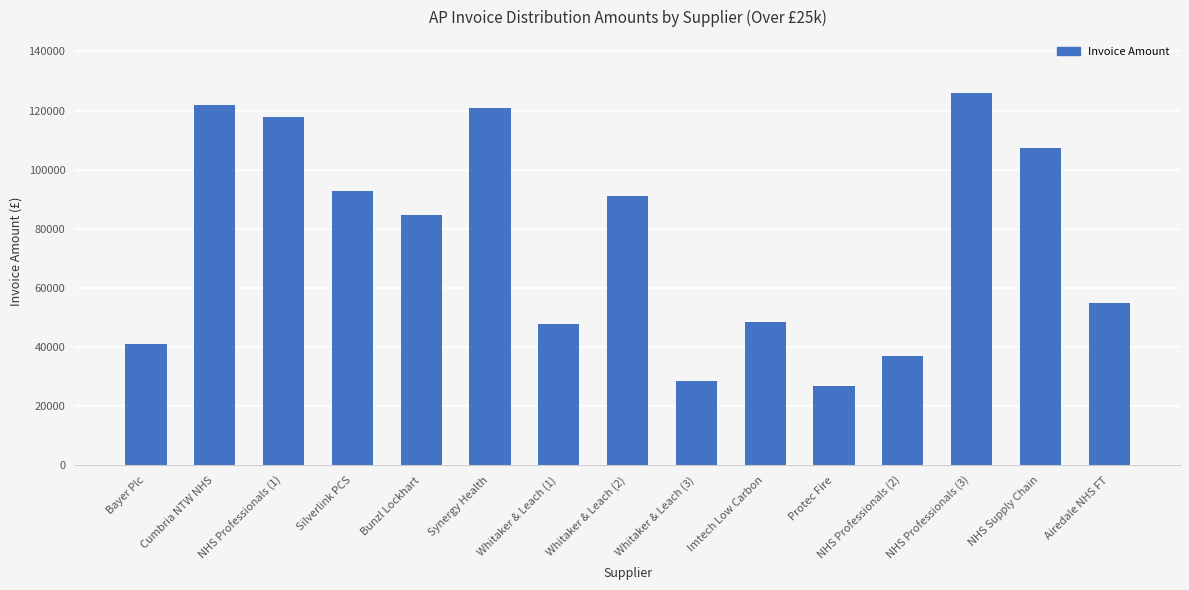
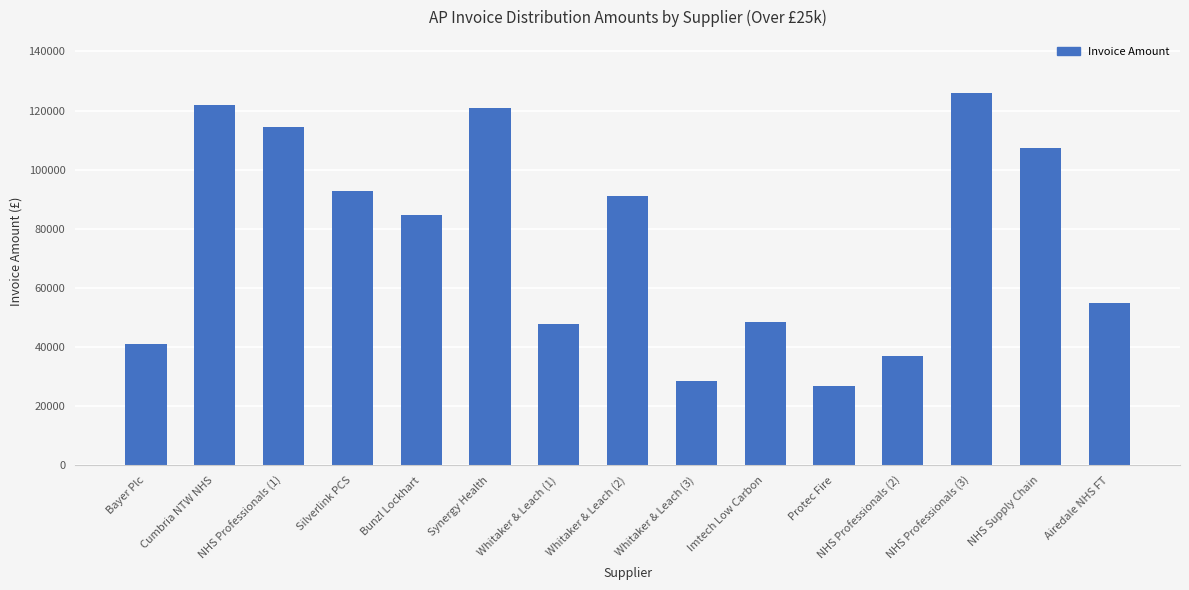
  {
    "Bayer Plc": 41000,
    "Cumbria NTW NHS": 122000,
-   "NHS Professionals (1)": 118000,
+   "NHS Professionals (1)": 114000,
    "Silverlink PCS": 93000,
    "Bunzl Lockhart": 85000,
    "Synergy Health": 121000,
    "Whitaker & Leach (1)": 48000,
    "Whitaker & Leach (2)": 91000,
    "Whitaker & Leach (3)": 29000,
    "Imtech Low Carbon": 48000,
    "Protec Fire": 27000,
    "NHS Professionals (2)": 37000,
    "NHS Professionals (3)": 126000,
    "NHS Supply Chain": 107000,
    "Airedale NHS FT": 55000
  }
